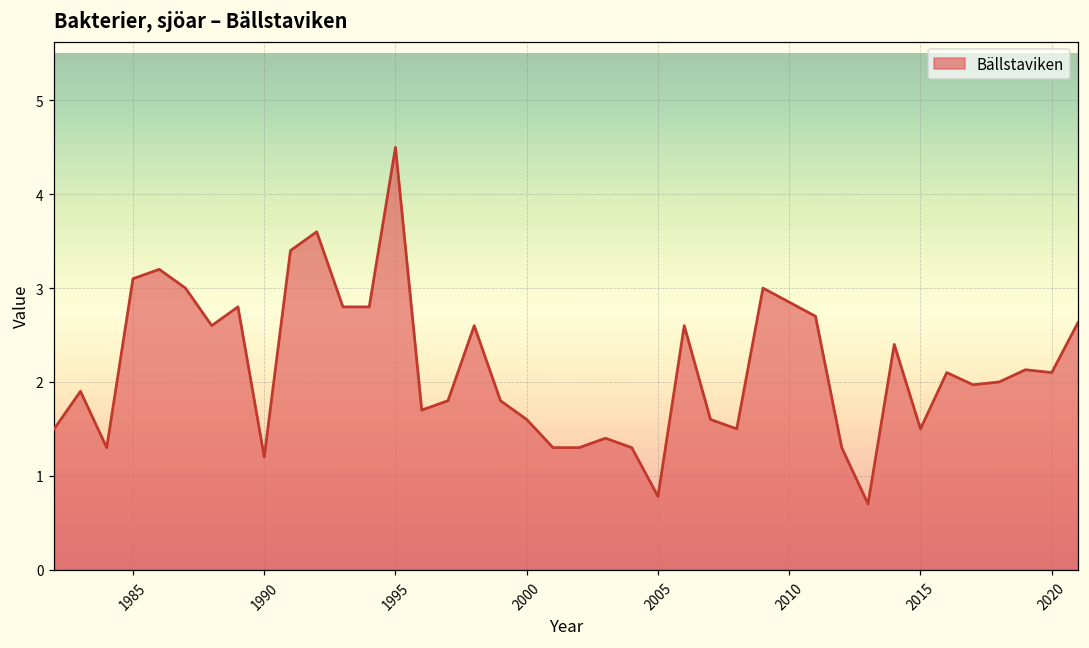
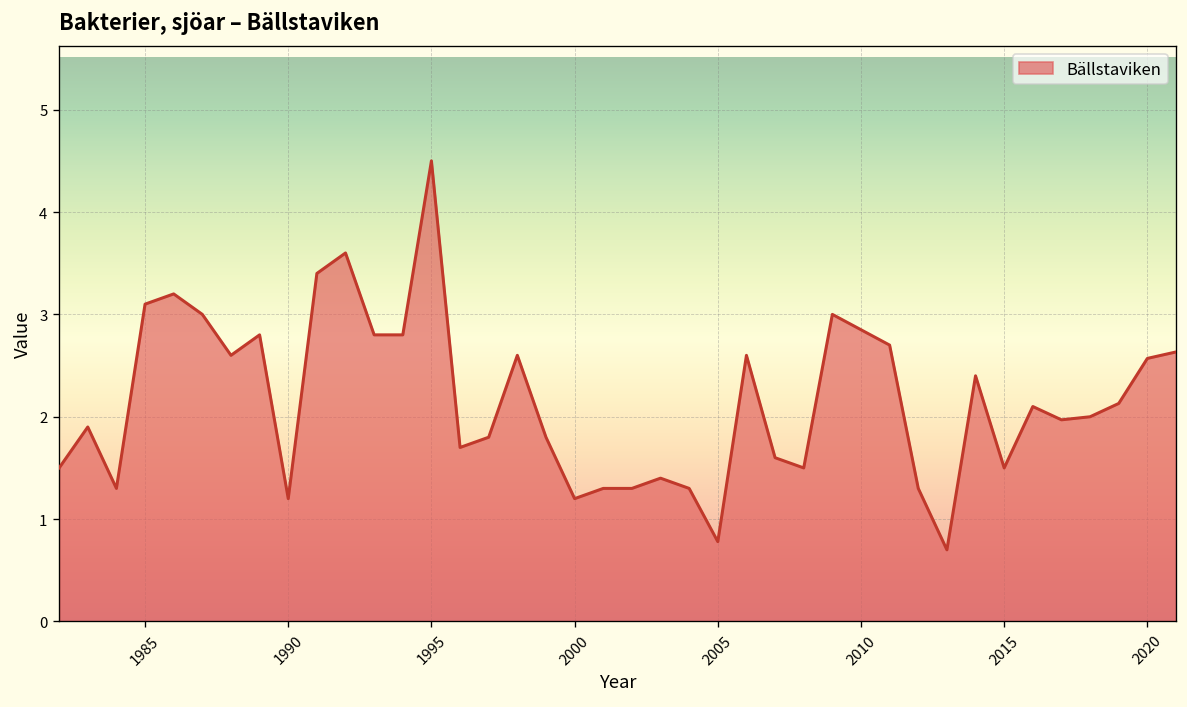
  {
    "1985": 3.1,
    "1990": 1.2,
    "1995": 4.5,
-   "2000": 1.6,
+   "2000": 1.2,
    "2005": 0.8,
    "2010": 2.9,
    "2015": 1.5,
-   "2020": 2.1
+   "2020": 2.6
  }
